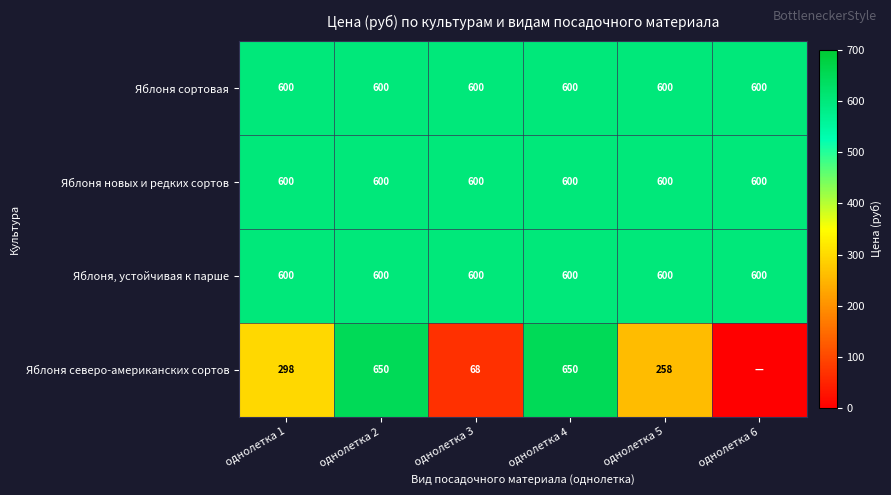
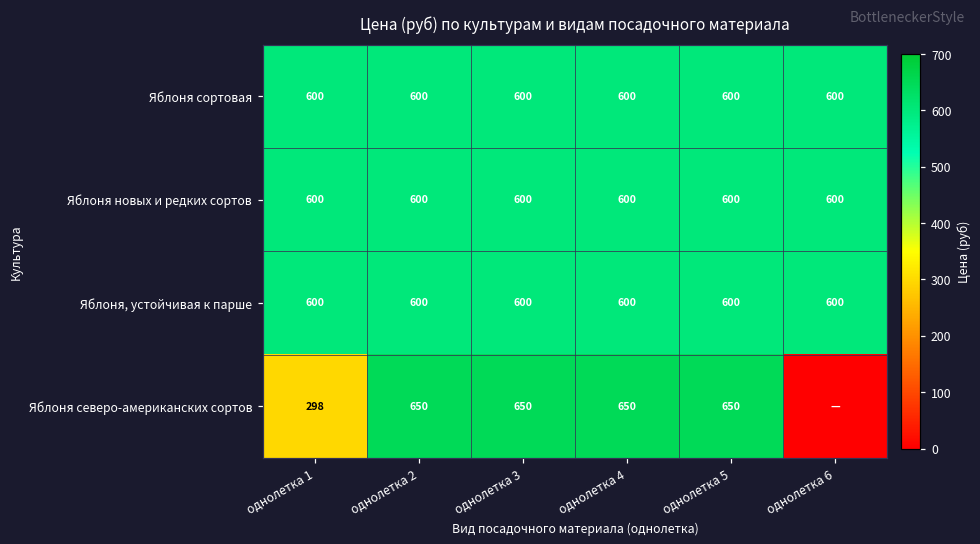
  {
    "Яблоня сортовая": {
      "однолетка 1": 600,
      "однолетка 2": 600,
      "однолетка 3": 600,
      "однолетка 4": 600,
      "однолетка 5": 600,
      "однолетка 6": 600
    },
    "Яблоня новых и редких сортов": {
      "однолетка 1": 600,
      "однолетка 2": 600,
      "однолетка 3": 600,
      "однолетка 4": 600,
      "однолетка 5": 600,
      "однолетка 6": 600
    },
    "Яблоня, устойчивая к парше": {
      "однолетка 1": 600,
      "однолетка 2": 600,
      "однолетка 3": 600,
      "однолетка 4": 600,
      "однолетка 5": 600,
      "однолетка 6": 600
    },
    "Яблоня северо-американских сортов": {
      "однолетка 1": 298,
      "однолетка 2": 650,
-     "однолетка 3": 68,
+     "однолетка 3": 650,
      "однолетка 4": 650,
-     "однолетка 5": 258
+     "однолетка 5": 650
    }
  }
